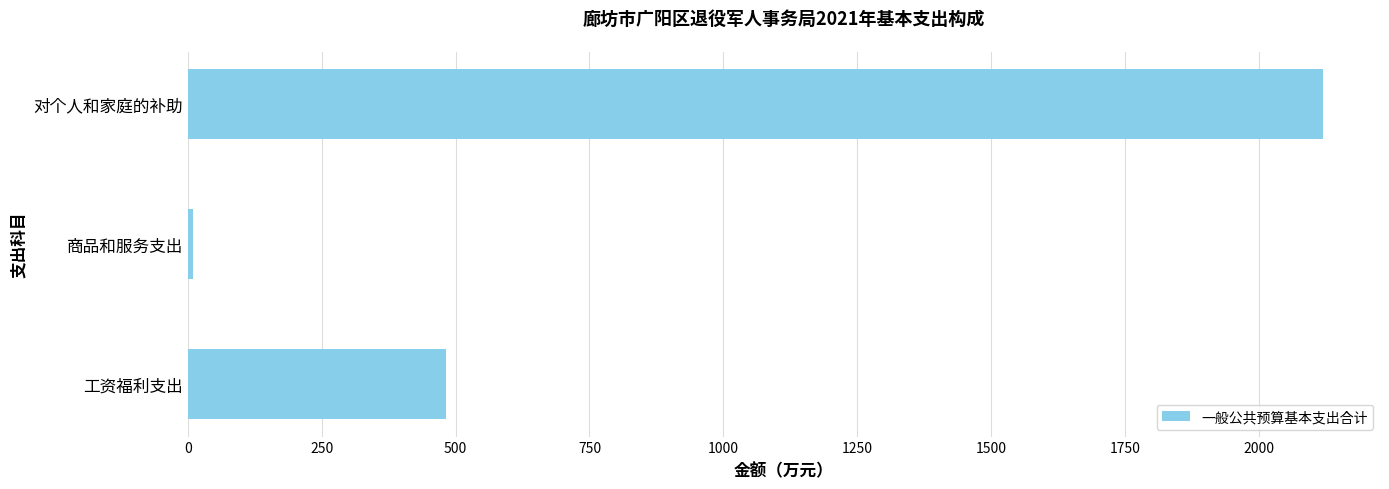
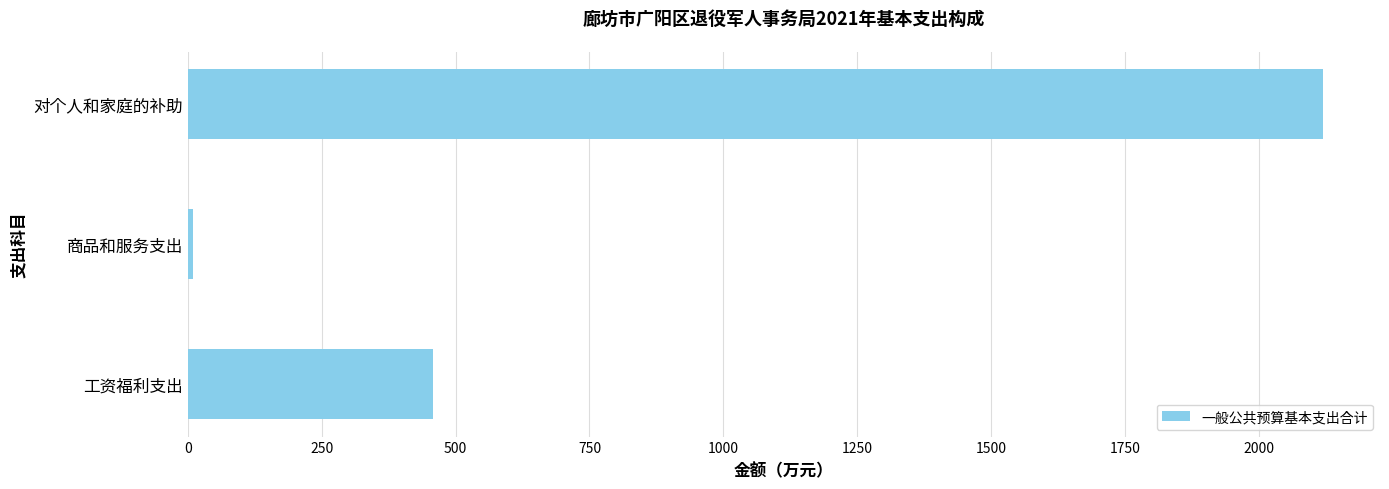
  {
    "对个人和家庭的补助": 2120,
    "商品和服务支出": 10,
-   "工资福利支出": 480
+   "工资福利支出": 460
  }
